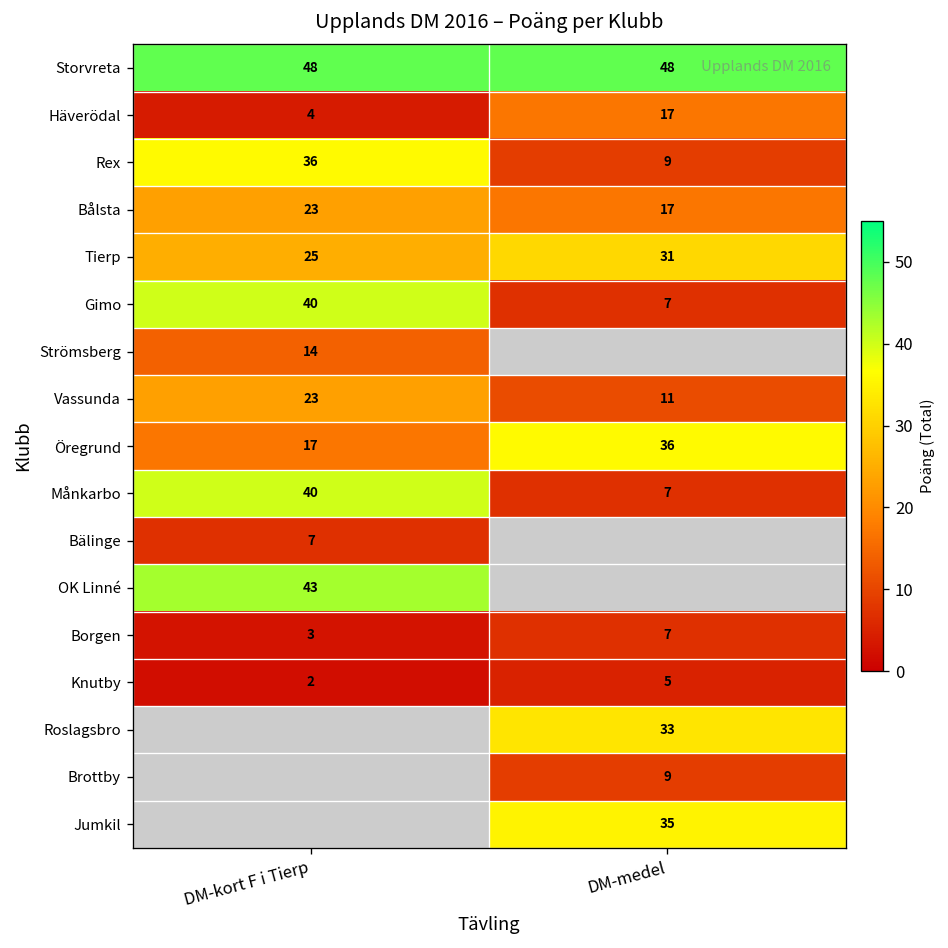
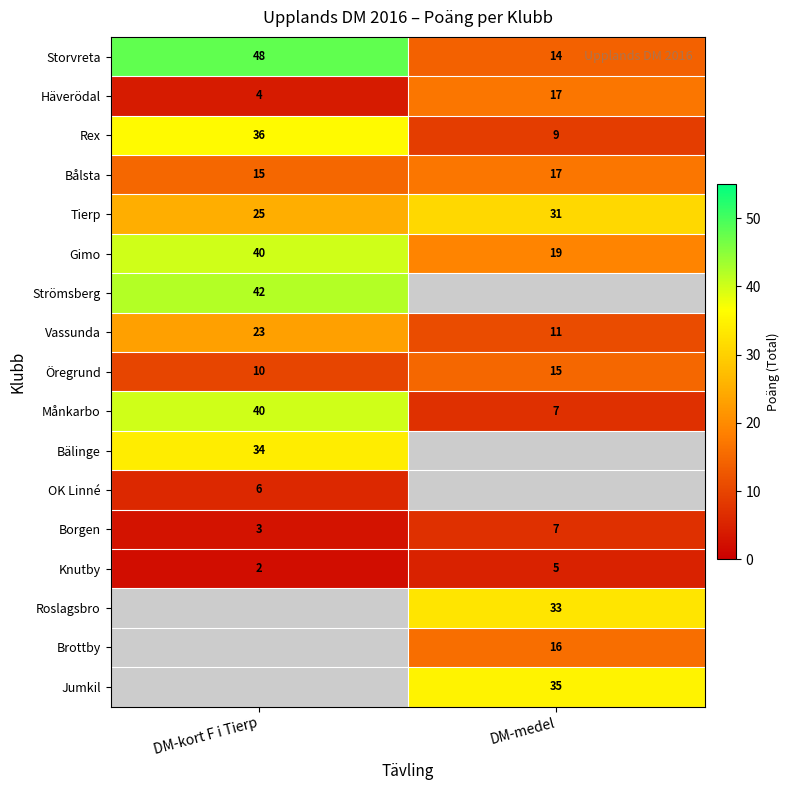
  {
    "Storvreta": {
      "DM-kort F i Tierp": 48,
-     "DM-medel": 48
+     "DM-medel": 14
    },
    "Häverödal": {
      "DM-kort F i Tierp": 4,
      "DM-medel": 17
    },
    "Rex": {
      "DM-kort F i Tierp": 36,
      "DM-medel": 9
    },
    "Bålsta": {
-     "DM-kort F i Tierp": 23,
+     "DM-kort F i Tierp": 15,
      "DM-medel": 17
    },
    "Tierp": {
      "DM-kort F i Tierp": 25,
      "DM-medel": 31
    },
    "Gimo": {
      "DM-kort F i Tierp": 40,
-     "DM-medel": 7
+     "DM-medel": 19
    },
    "Strömsberg": {
-     "DM-kort F i Tierp": 14
+     "DM-kort F i Tierp": 42
    },
    "Vassunda": {
      "DM-kort F i Tierp": 23,
      "DM-medel": 11
    },
    "Öregrund": {
-     "DM-kort F i Tierp": 17,
-     "DM-medel": 36
+     "DM-kort F i Tierp": 10,
+     "DM-medel": 15
    },
    "Månkarbo": {
      "DM-kort F i Tierp": 40,
      "DM-medel": 7
    },
    "Bälinge": {
-     "DM-kort F i Tierp": 7
+     "DM-kort F i Tierp": 34
    },
    "OK Linné": {
-     "DM-kort F i Tierp": 43
+     "DM-kort F i Tierp": 6
    },
    "Borgen": {
      "DM-kort F i Tierp": 3,
      "DM-medel": 7
    },
    "Knutby": {
      "DM-kort F i Tierp": 2,
      "DM-medel": 5
    },
    "Roslagsbro": {
      "DM-medel": 33
    },
    "Brottby": {
-     "DM-medel": 9
+     "DM-medel": 16
    },
    "Jumkil": {
      "DM-medel": 35
    }
  }
